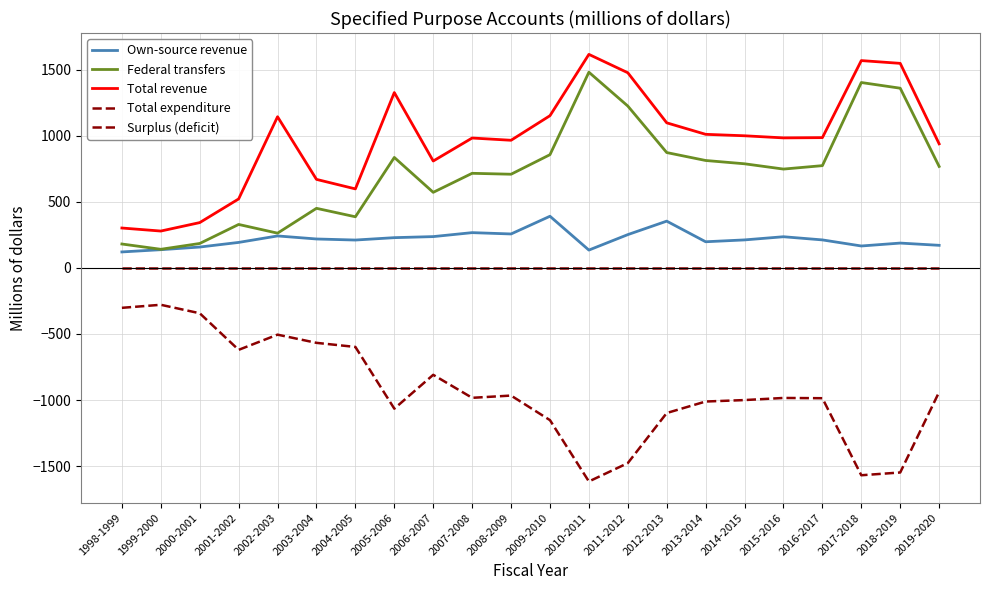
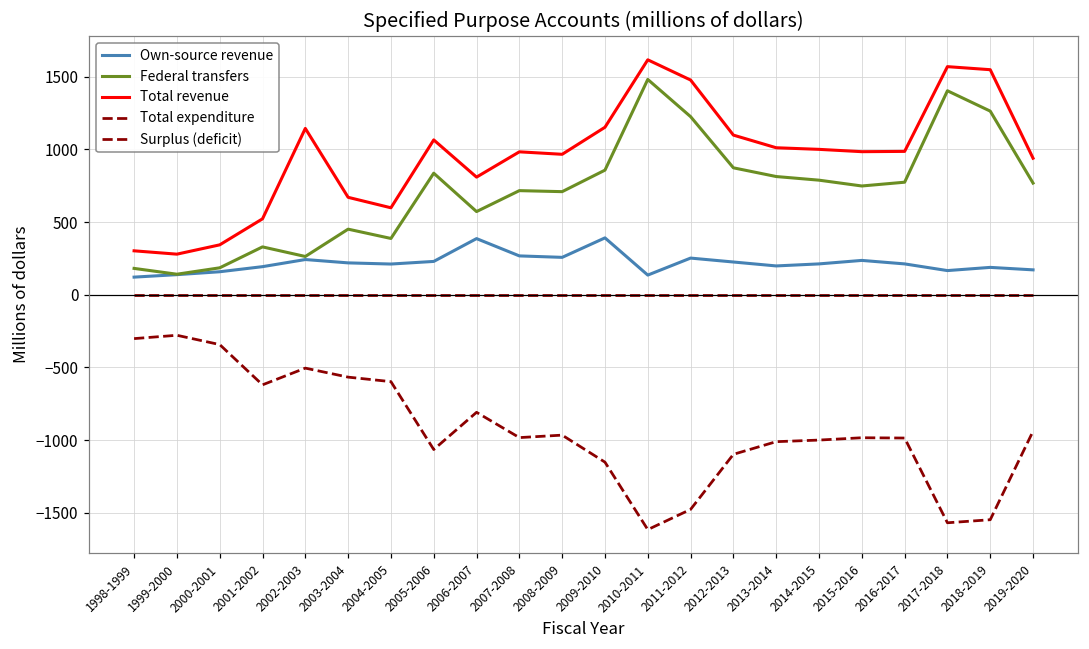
  {
    "Own-source revenue": {
      "1998-1999": 120,
      "2000-2001": 160,
      "2001-2002": 190,
      "2002-2003": 240,
      "2003-2004": 220,
      "2004-2005": 210,
      "2005-2006": 230,
-     "2006-2007": 240,
+     "2006-2007": 390,
      "2007-2008": 270,
      "2008-2009": 260,
      "2009-2010": 390,
      "2010-2011": 140,
      "2011-2012": 250,
-     "2012-2013": 350,
+     "2012-2013": 230,
      "2013-2014": 200,
      "2014-2015": 210,
      "2015-2016": 240,
      "2016-2017": 210,
      "2017-2018": 170,
      "2018-2019": 190,
      "2019-2020": 170
    },
    "Federal transfers": {
      "1998-1999": 180,
      "2000-2001": 190,
      "2001-2002": 330,
      "2002-2003": 260,
      "2003-2004": 450,
      "2004-2005": 390,
      "2005-2006": 840,
      "2006-2007": 570,
      "2007-2008": 720,
      "2008-2009": 710,
      "2009-2010": 860,
      "2010-2011": 1480,
      "2011-2012": 1230,
      "2012-2013": 870,
      "2013-2014": 810,
      "2014-2015": 790,
      "2015-2016": 750,
      "2016-2017": 770,
      "2017-2018": 1400,
-     "2018-2019": 1360,
+     "2018-2019": 1260,
      "2019-2020": 770
    },
    "Total revenue": {
      "1998-1999": 300,
      "1999-2000": 280,
      "2000-2001": 340,
      "2001-2002": 520,
      "2002-2003": 1140,
      "2003-2004": 670,
      "2004-2005": 600,
-     "2005-2006": 1330,
+     "2005-2006": 1070,
      "2006-2007": 810,
      "2007-2008": 980,
      "2008-2009": 970,
      "2009-2010": 1150,
      "2010-2011": 1620,
      "2011-2012": 1480,
      "2012-2013": 1100,
      "2013-2014": 1010,
      "2014-2015": 1000,
      "2015-2016": 980,
      "2016-2017": 990,
      "2017-2018": 1570,
      "2018-2019": 1550,
      "2019-2020": 940
    }
  }
